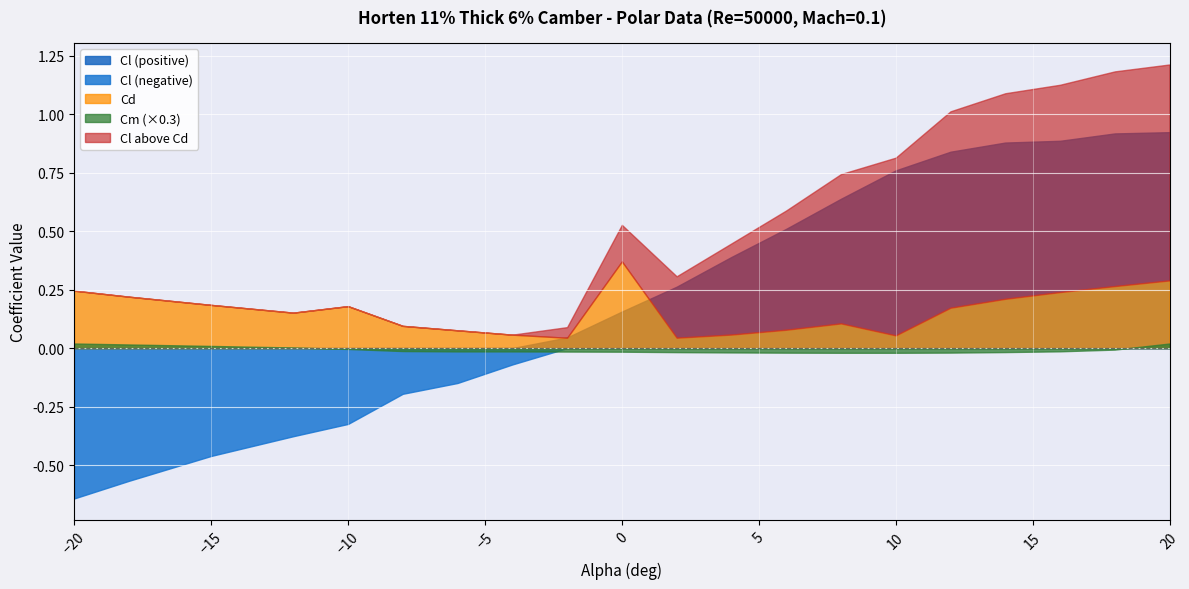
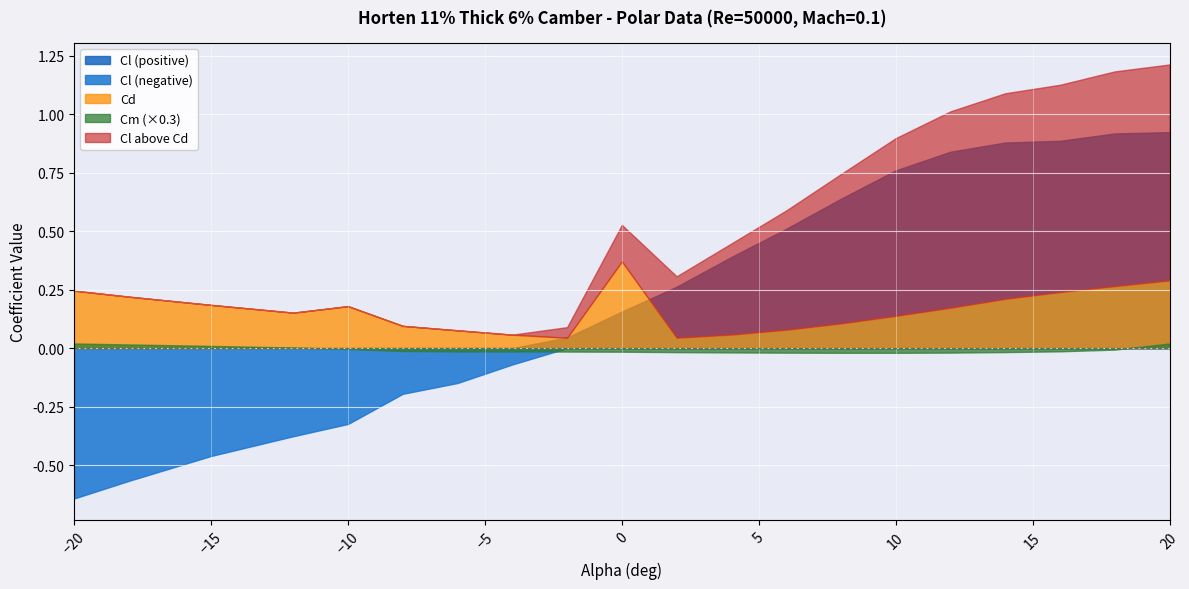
  {
    "Cd": {
      "0": 0.37,
-     "10": 0.05,
+     "10": 0.14,
      "20": 0.29
    },
    "Cm (×0.3)": {
      "−20": 0.02,
      "20": 0.02
    },
    "Cl above Cd": {
      "0": 0.16,
      "10": 0.76,
      "20": 0.92
    }
  }
